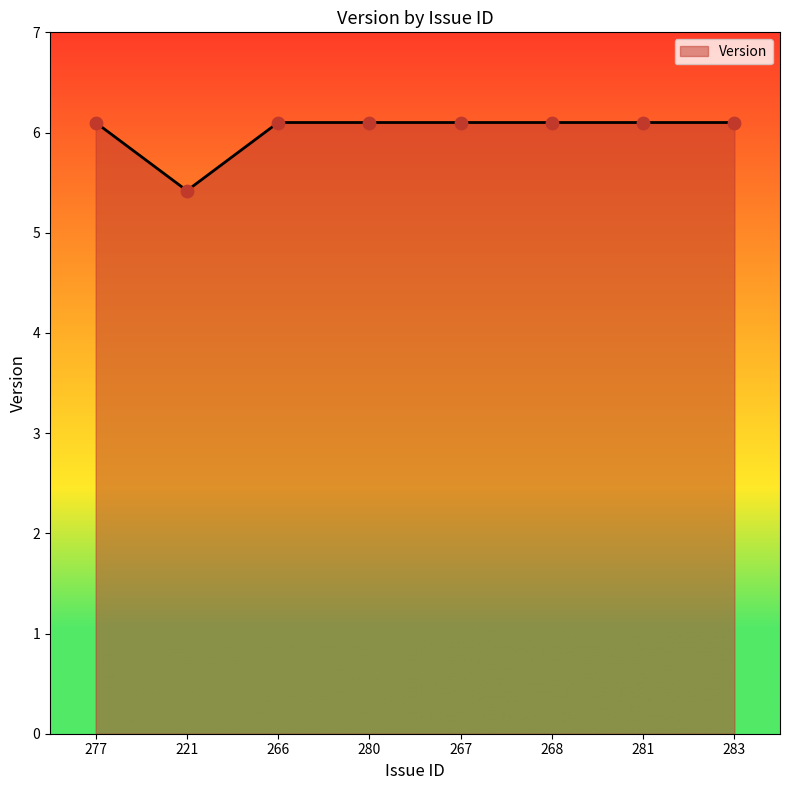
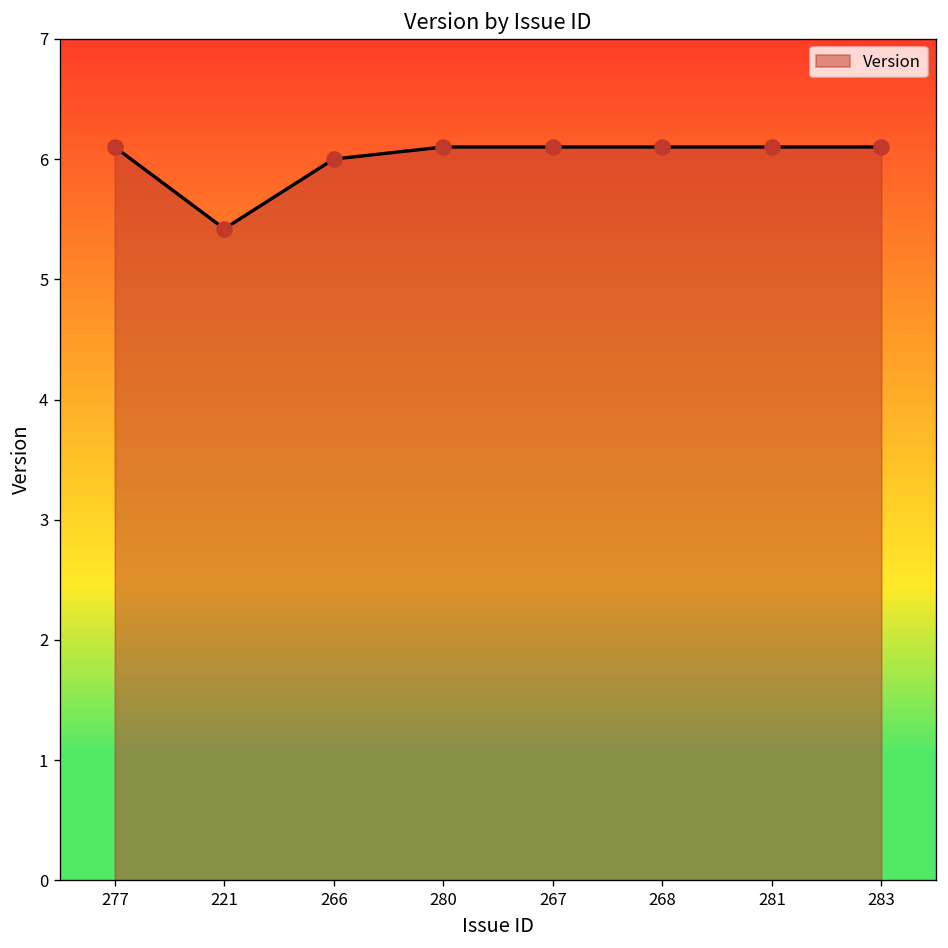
  {
    "277": 6.1,
    "221": 5.4,
-   "266": 6.1,
+   "266": 6.0,
    "280": 6.1,
    "267": 6.1,
    "268": 6.1,
    "281": 6.1,
    "283": 6.1
  }
